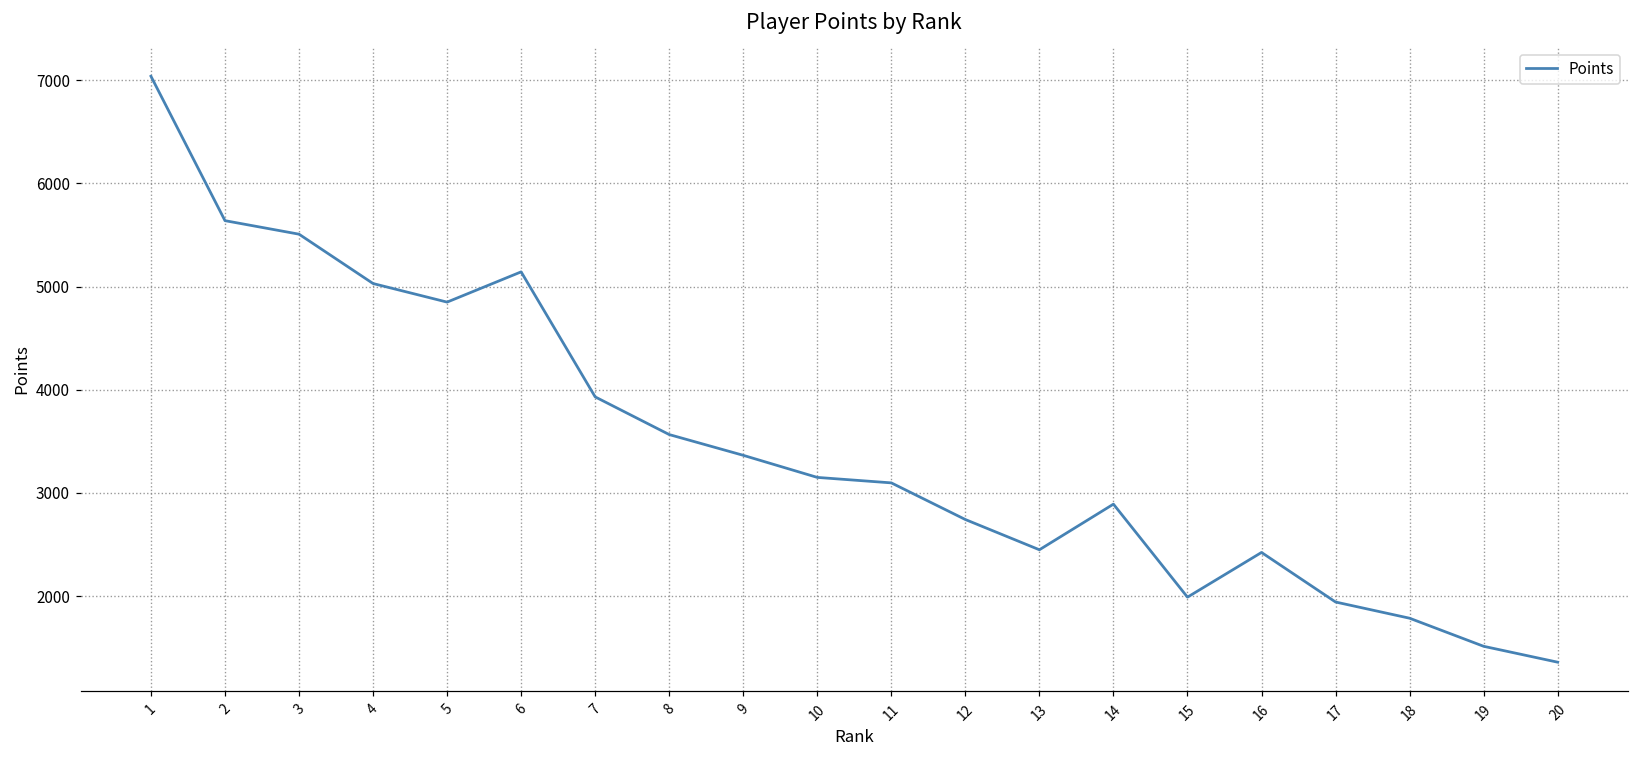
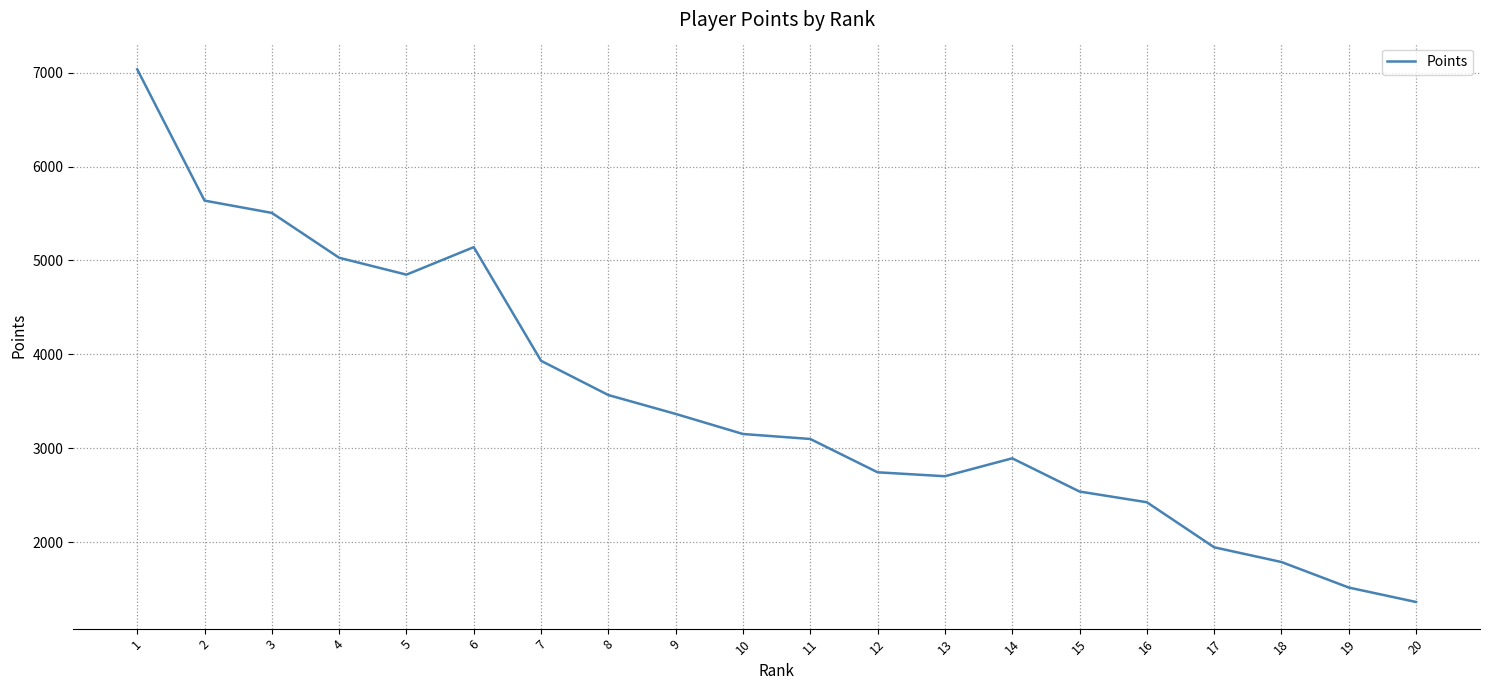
  {
    "1": 7000,
    "2": 5600,
    "3": 5500,
    "4": 5000,
    "5": 4800,
    "6": 5100,
    "7": 3900,
    "8": 3600,
    "9": 3400,
    "10": 3200,
    "11": 3100,
    "12": 2700,
-   "13": 2500,
+   "13": 2700,
    "14": 2900,
-   "15": 2000,
+   "15": 2500,
    "16": 2400,
    "17": 1900,
    "18": 1800,
    "19": 1500,
    "20": 1400
  }
